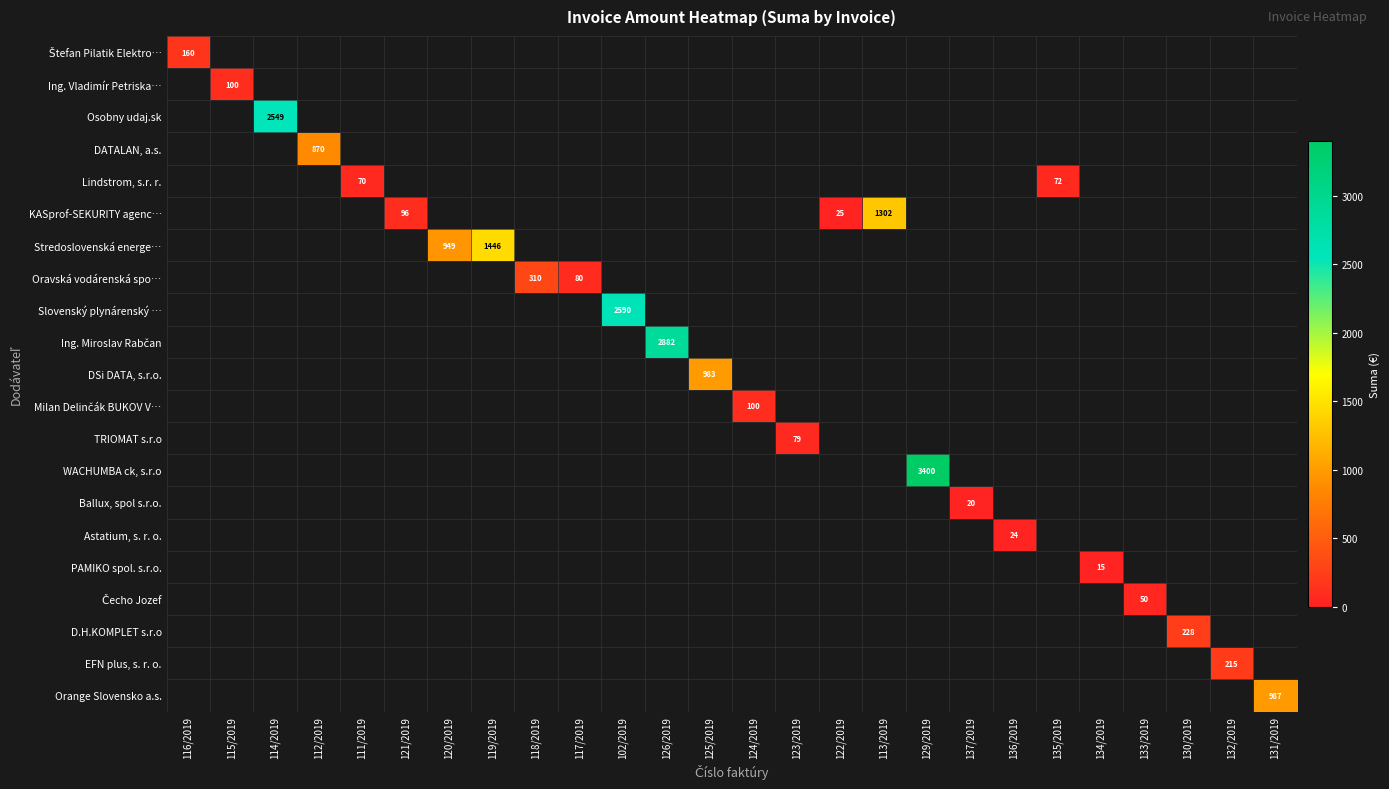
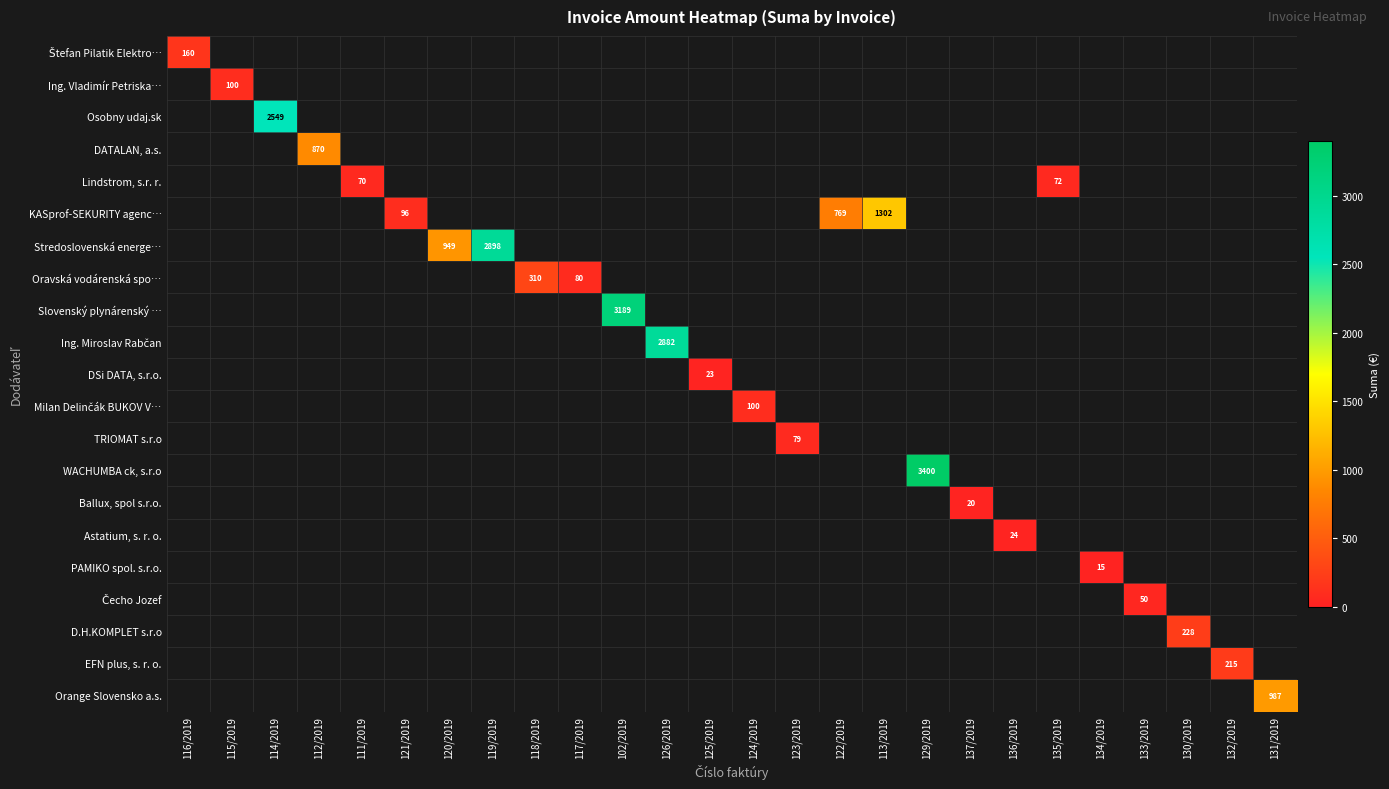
  {
    "Štefan Pilatik Elektro…": {
      "116/2019": 160
    },
    "Ing. Vladimír Petriska…": {
      "115/2019": 100
    },
    "Osobny udaj.sk": {
      "114/2019": 2549
    },
    "DATALAN, a.s.": {
      "112/2019": 870
    },
    "Lindstrom, s.r. r.": {
      "111/2019": 70,
      "135/2019": 72
    },
    "KASprof-SEKURITY agenc…": {
      "121/2019": 96,
-     "122/2019": 25,
+     "122/2019": 769,
      "113/2019": 1302
    },
    "Stredoslovenská energe…": {
      "120/2019": 949,
-     "119/2019": 1446
+     "119/2019": 2898
    },
    "Oravská vodárenská spo…": {
      "118/2019": 310,
      "117/2019": 80
    },
    "Slovenský plynárenský …": {
-     "102/2019": 2590
+     "102/2019": 3189
    },
    "Ing. Miroslav Rabčan": {
      "126/2019": 2882
    },
    "DSi DATA, s.r.o.": {
-     "125/2019": 983
+     "125/2019": 23
    },
    "Milan Delinčák BUKOV V…": {
      "124/2019": 100
    },
    "TRIOMAT s.r.o": {
      "123/2019": 79
    },
    "WACHUMBA ck, s.r.o": {
      "129/2019": 3400
    },
    "Ballux, spol s.r.o.": {
      "137/2019": 20
    },
    "Astatium, s. r. o.": {
      "136/2019": 24
    },
    "PAMIKO spol. s.r.o.": {
      "134/2019": 15
    },
    "Čecho Jozef": {
      "133/2019": 50
    },
    "D.H.KOMPLET s.r.o": {
      "130/2019": 228
    },
    "EFN plus, s. r. o.": {
      "132/2019": 215
    },
    "Orange Slovensko a.s.": {
      "131/2019": 987
    }
  }
